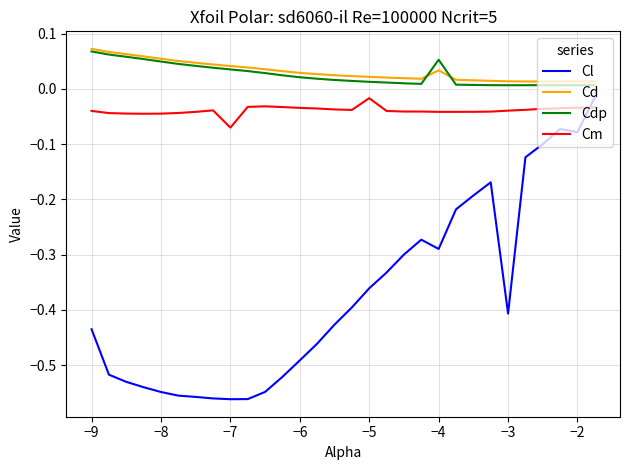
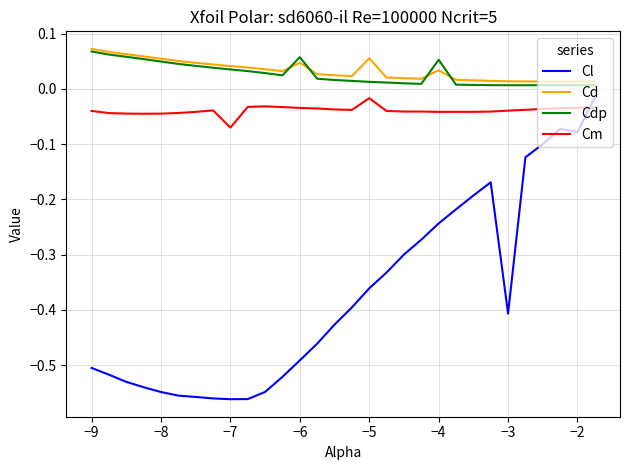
  {
    "Cl": {
-     "−9": -0.43,
+     "−9": -0.50,
      "−8": -0.55,
      "−7": -0.56,
      "−6": -0.49,
      "−5": -0.36,
-     "−4": -0.29,
+     "−4": -0.24,
      "−3": -0.41
    },
    "Cd": {
      "−9": 0.07,
      "−8": 0.05,
      "−7": 0.04,
-     "−6": 0.03,
-     "−5": 0.02,
+     "−6": 0.05,
+     "−5": 0.06,
      "−4": 0.03,
      "−3": 0.01
    },
    "Cdp": {
      "−9": 0.07,
      "−8": 0.05,
      "−7": 0.04,
-     "−6": 0.02,
+     "−6": 0.06,
      "−5": 0.01,
      "−4": 0.05,
      "−3": 0.01
    },
    "Cm": {
      "−9": -0.04,
      "−8": -0.04,
      "−7": -0.07,
      "−6": -0.03,
      "−5": -0.02,
      "−4": -0.04,
      "−3": -0.04
    }
  }
